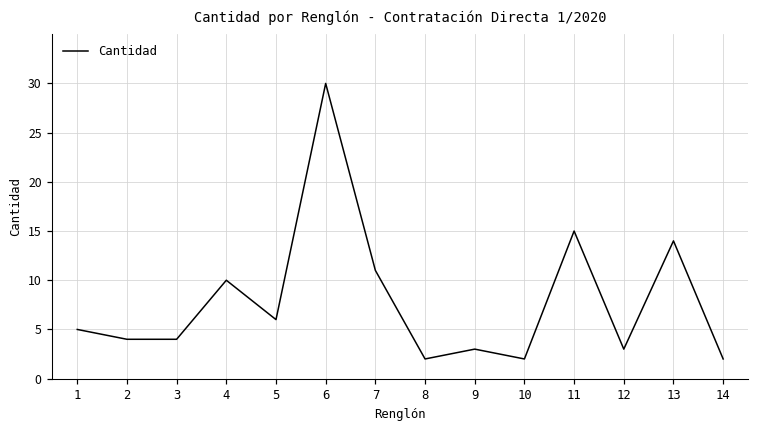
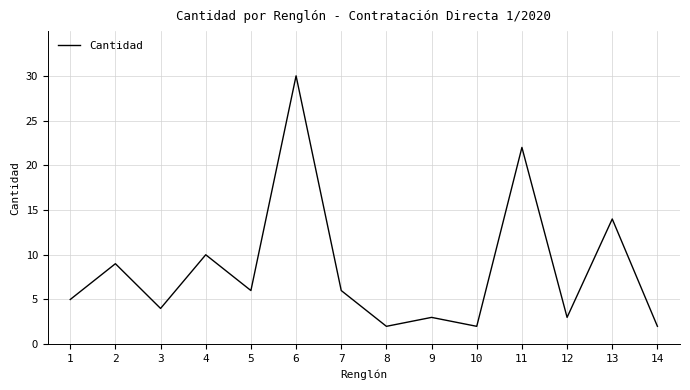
  {
    "1": 5,
-   "2": 4,
+   "2": 9,
    "3": 4,
    "4": 10,
    "5": 6,
    "6": 30,
-   "7": 11,
+   "7": 6,
    "8": 2,
    "9": 3,
    "10": 2,
-   "11": 15,
+   "11": 22,
    "12": 3,
    "13": 14,
    "14": 2
  }
